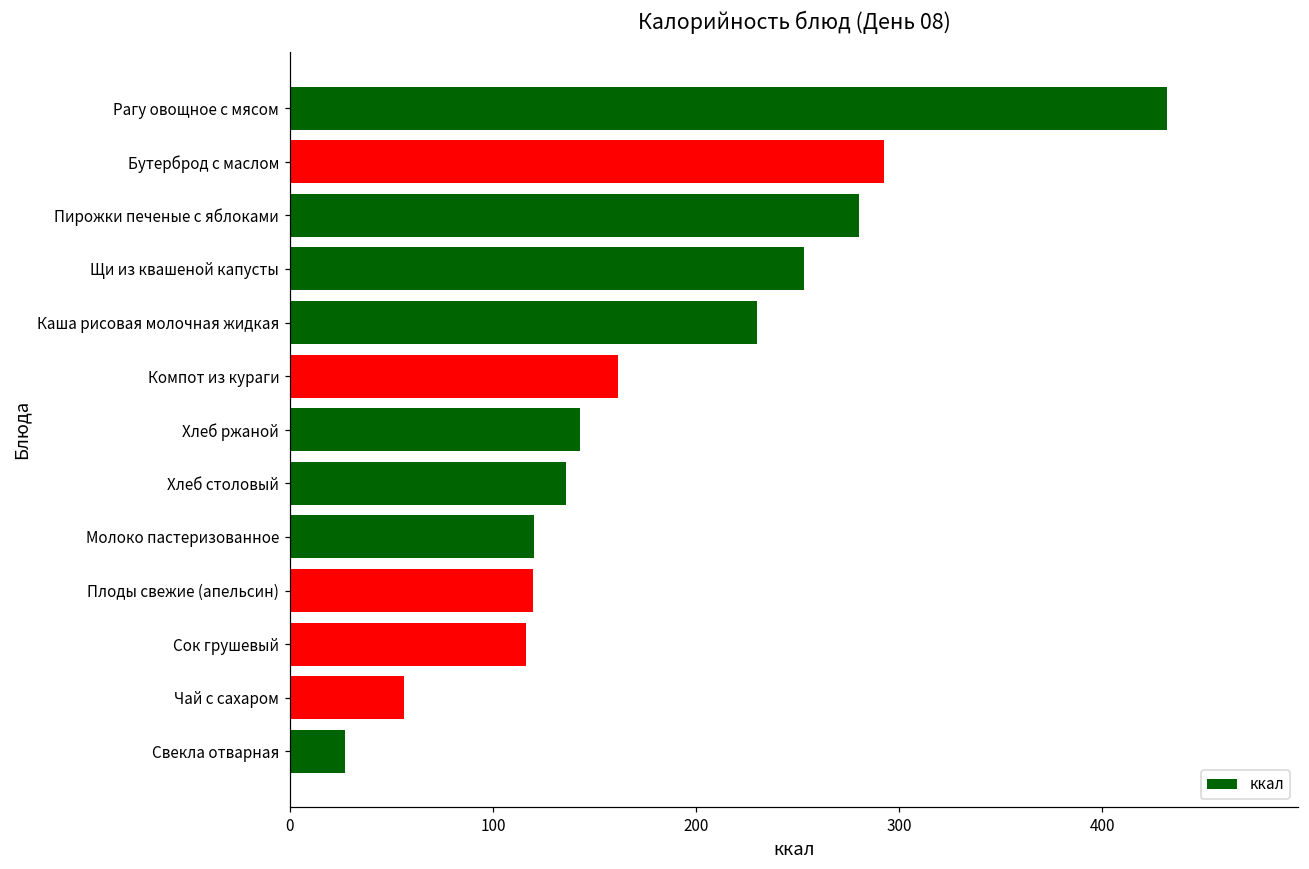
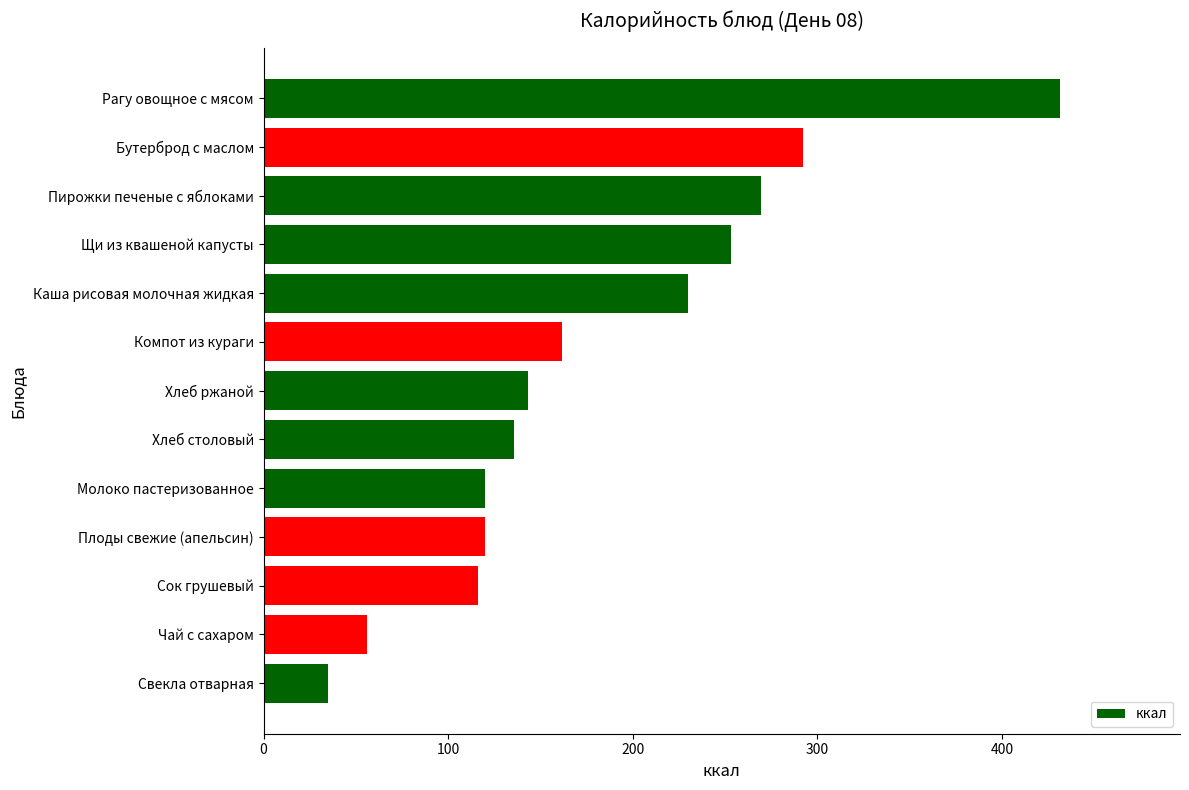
  {
    "Рагу овощное с мясом": 432,
    "Бутерброд с маслом": 292,
-   "Пирожки печеные с яблоками": 280,
+   "Пирожки печеные с яблоками": 270,
    "Щи из квашеной капусты": 253,
    "Каша рисовая молочная жидкая": 230,
    "Компот из кураги": 162,
    "Хлеб ржаной": 143,
    "Хлеб столовый": 136,
    "Молоко пастеризованное": 120,
    "Плоды свежие (апельсин)": 120,
    "Сок грушевый": 116,
    "Чай с сахаром": 56,
-   "Свекла отварная": 27
+   "Свекла отварная": 35
  }
